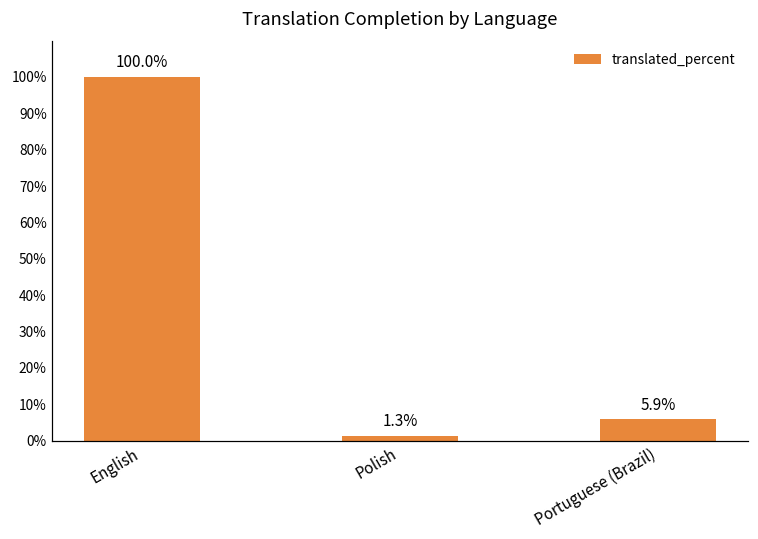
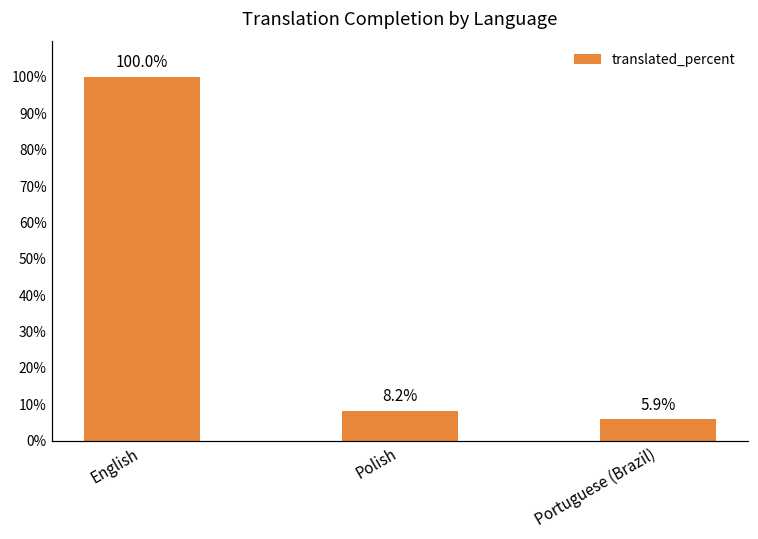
  {
    "English": "100.0%",
-   "Polish": "1.3%",
+   "Polish": "8.2%",
    "Portuguese (Brazil)": "5.9%"
  }
